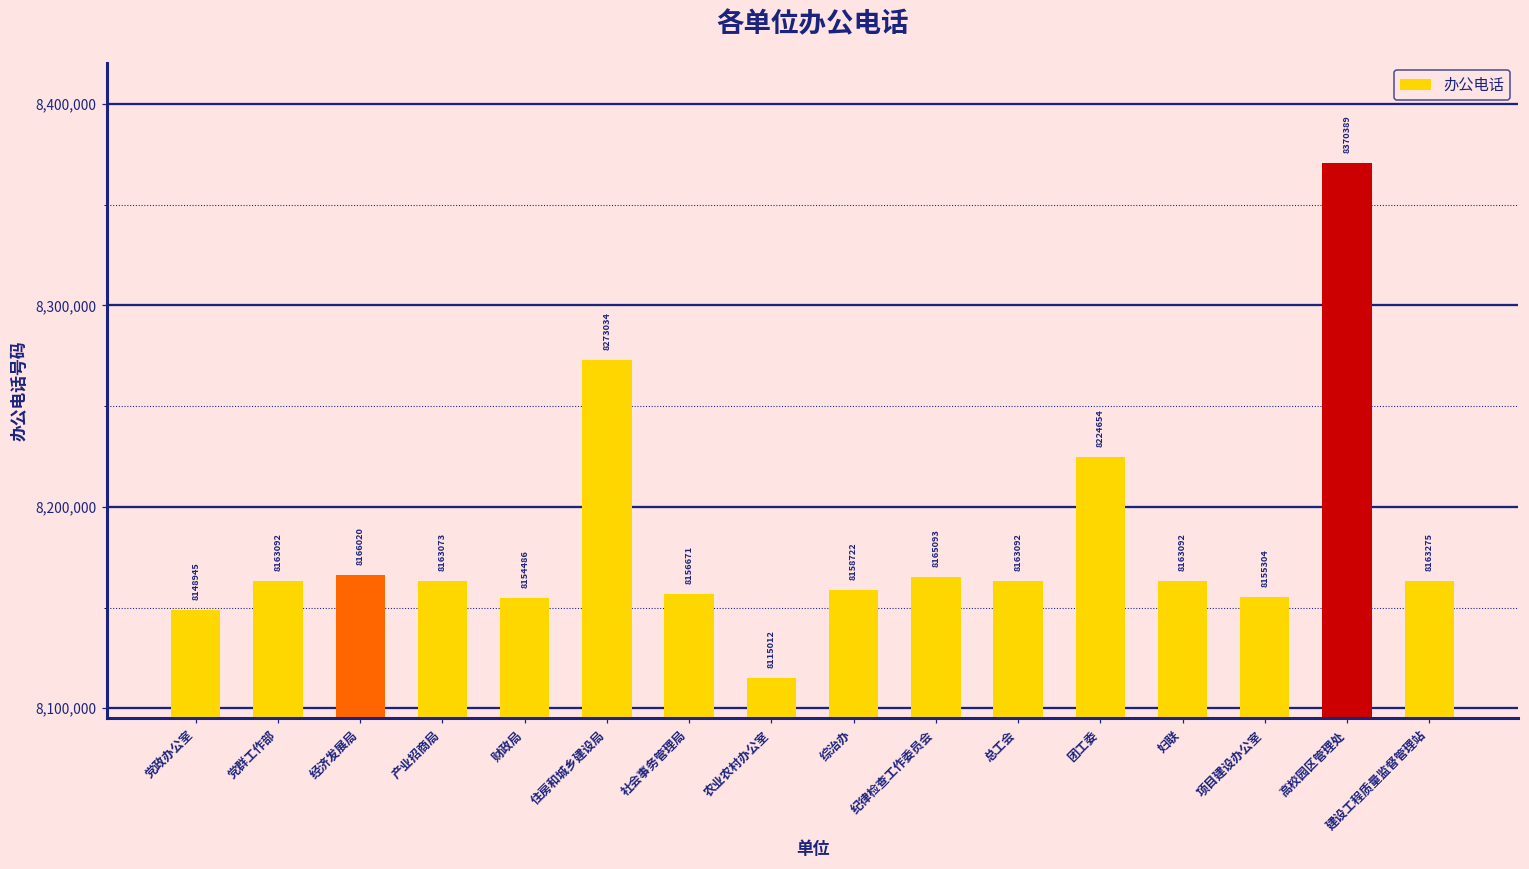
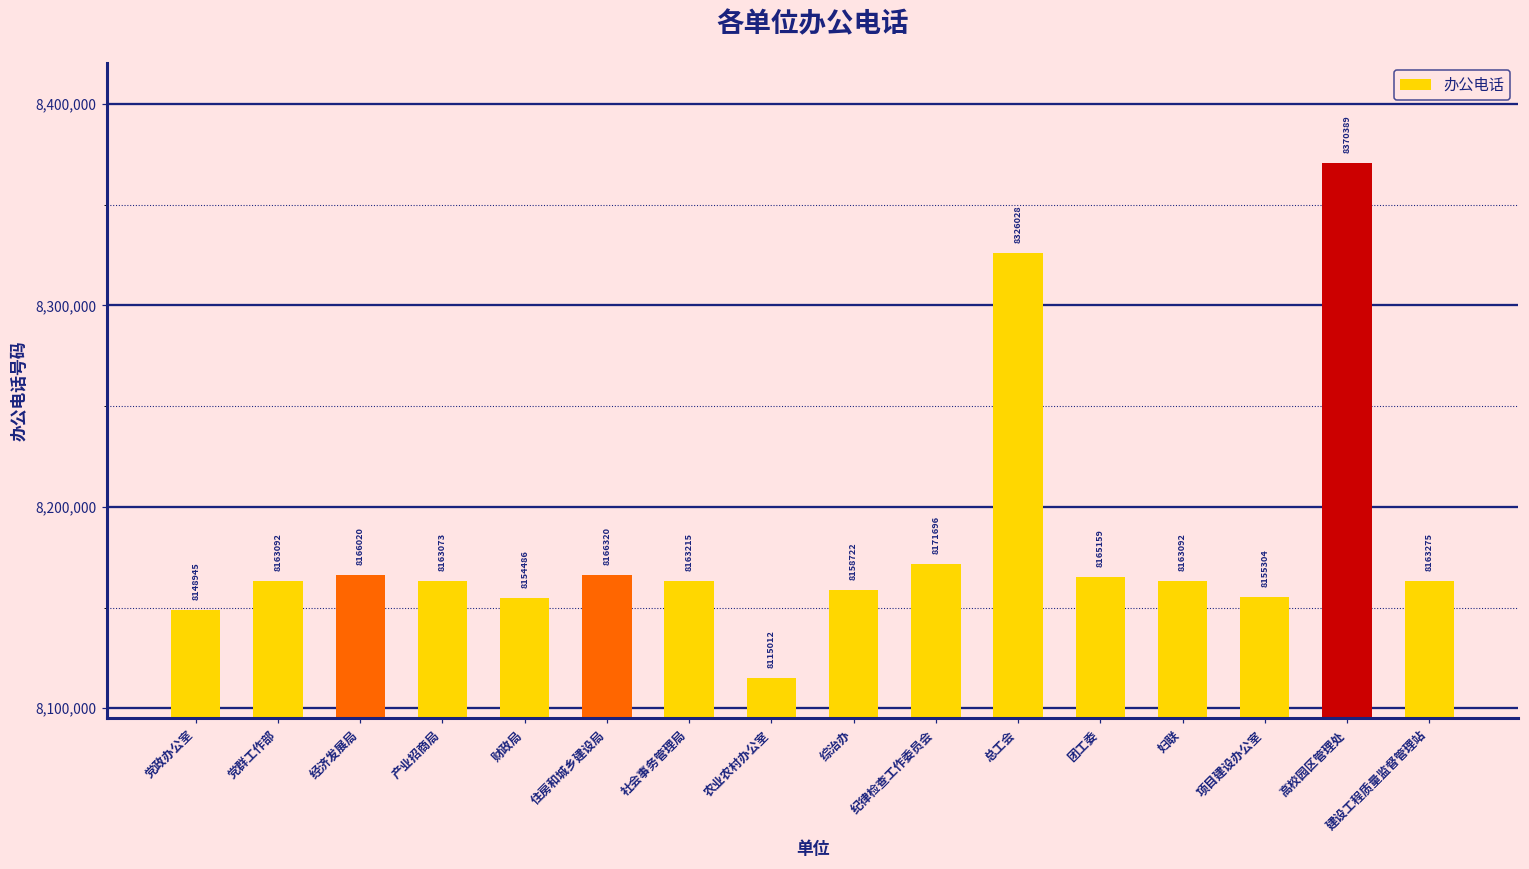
  {
    "党政办公室": 8148945,
    "党群工作部": 8163092,
    "经济发展局": 8166020,
    "产业招商局": 8163073,
    "财政局": 8154486,
-   "住房和城乡建设局": 8273034,
-   "社会事务管理局": 8156671,
+   "住房和城乡建设局": 8166320,
+   "社会事务管理局": 8163215,
    "农业农村办公室": 8115012,
    "综治办": 8158722,
-   "纪律检查工作委员会": 8165093,
-   "总工会": 8163092,
-   "团工委": 8224654,
+   "纪律检查工作委员会": 8171696,
+   "总工会": 8326028,
+   "团工委": 8165159,
    "妇联": 8163092,
    "项目建设办公室": 8155304,
    "高校园区管理处": 8370389,
    "建设工程质量监督管理站": 8163275
  }
